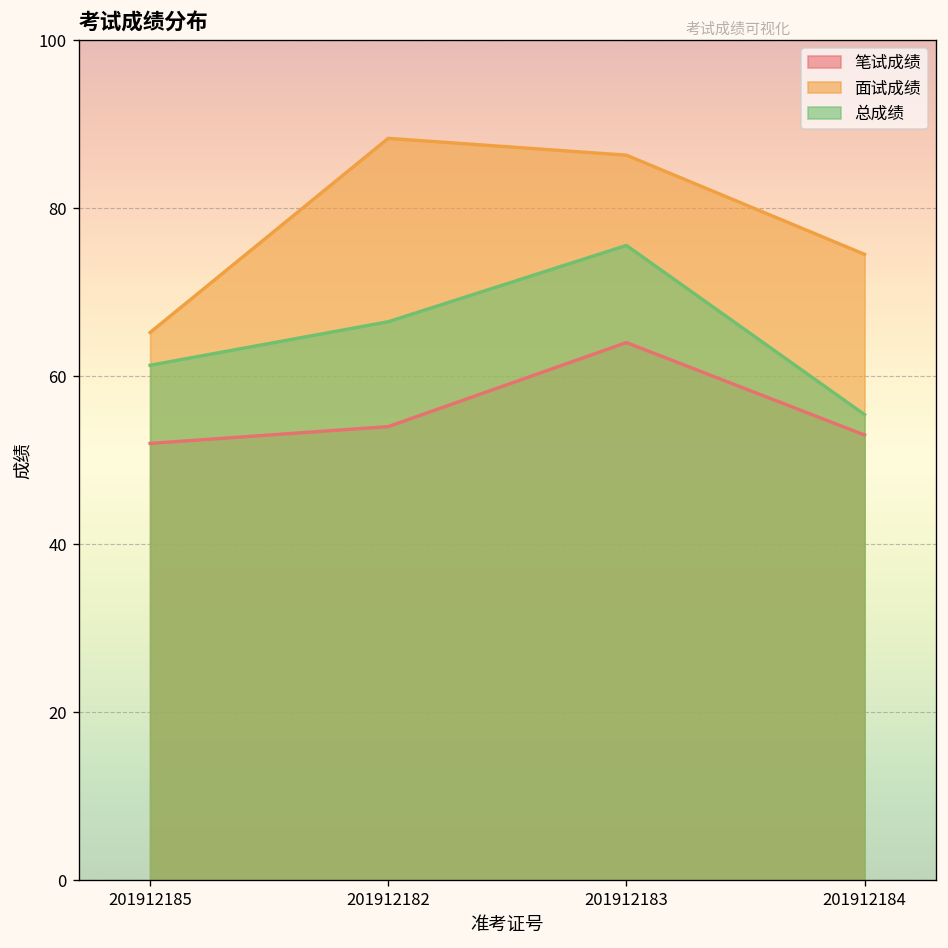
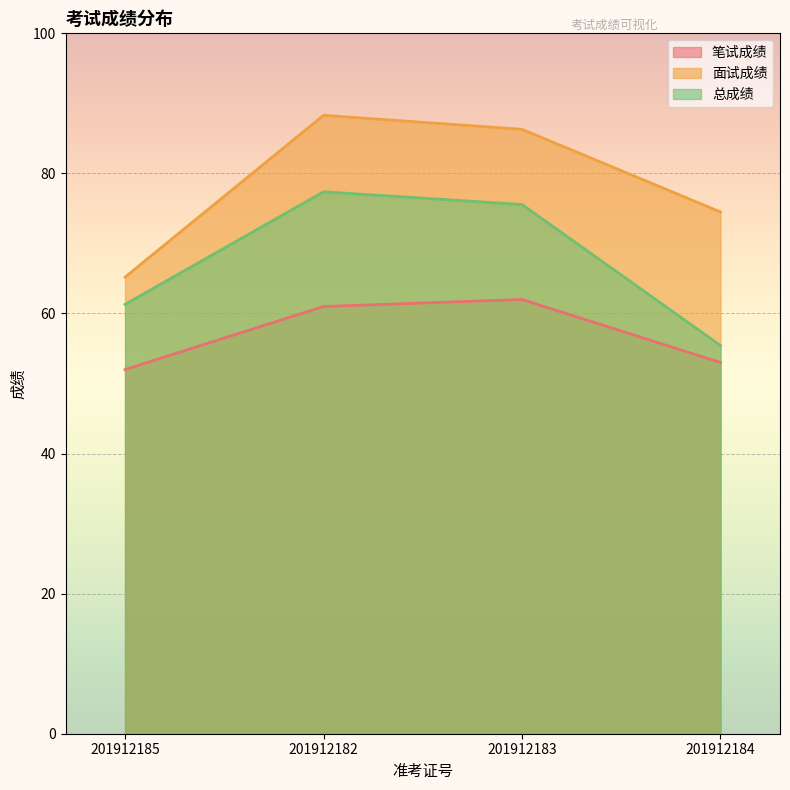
  {
    "笔试成绩": {
      "201912185": 52,
-     "201912182": 54,
-     "201912183": 64,
+     "201912182": 61,
+     "201912183": 62,
      "201912184": 53
    },
    "面试成绩": {
      "201912185": 65,
      "201912182": 88,
      "201912183": 86,
      "201912184": 75
    },
    "总成绩": {
      "201912185": 61,
-     "201912182": 66,
+     "201912182": 77,
      "201912183": 76,
      "201912184": 55
    }
  }
